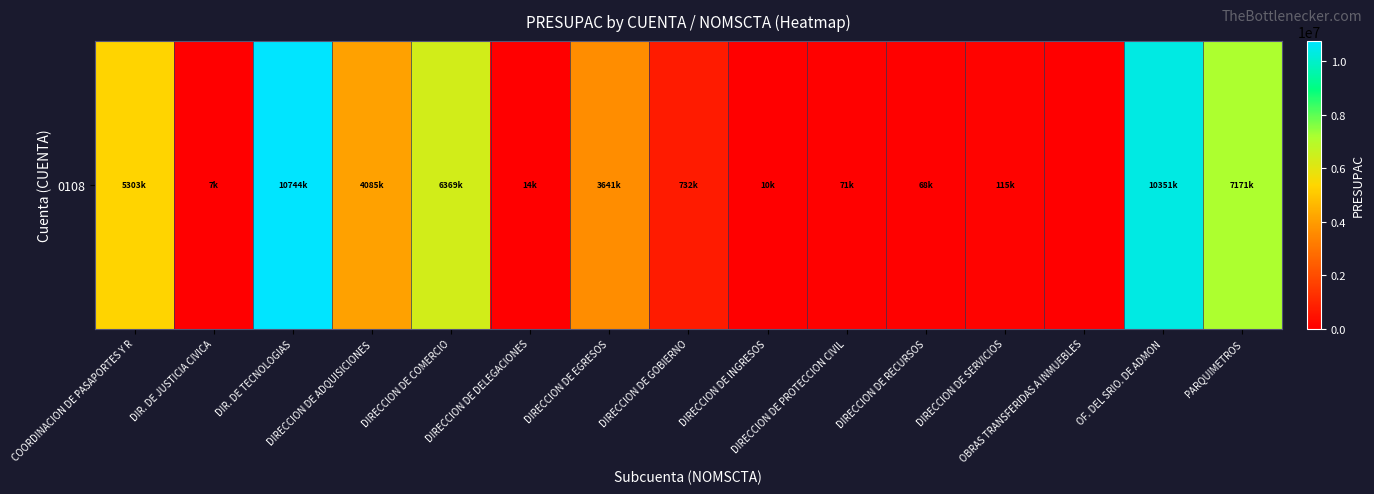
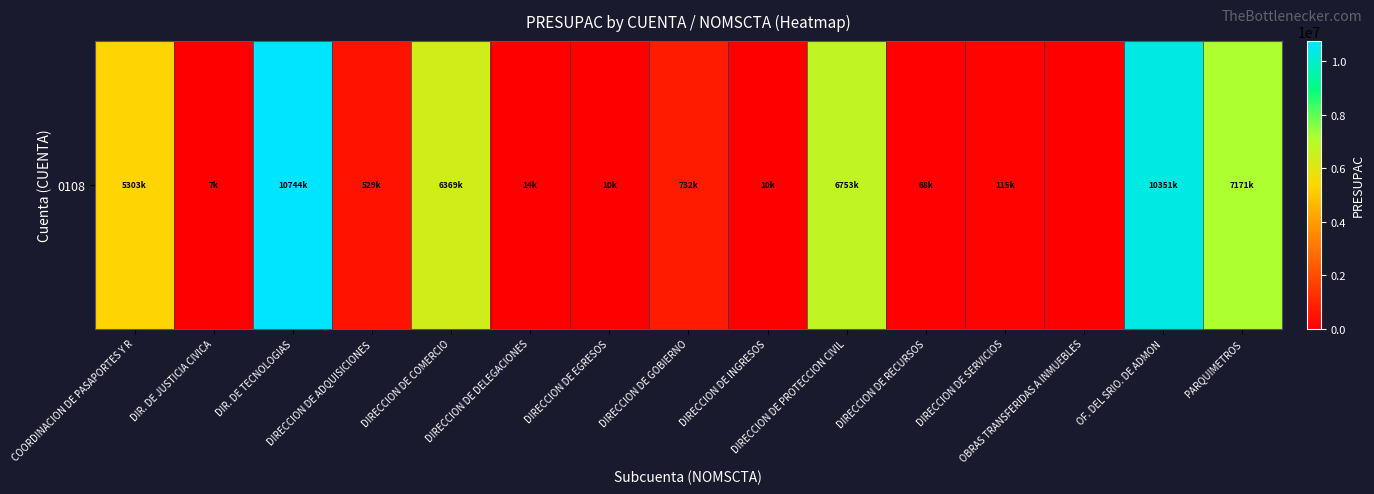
  {
    "0108": {
      "COORDINACION DE PASAPORTES Y R": "5303k",
      "DIR. DE JUSTICIA CIVICA": "7k",
      "DIR. DE TECNOLOGIAS": "10744k",
-     "DIRECCION DE ADQUISICIONES": "4085k",
+     "DIRECCION DE ADQUISICIONES": "529k",
      "DIRECCION DE COMERCIO": "6369k",
      "DIRECCION DE DELEGACIONES": "14k",
-     "DIRECCION DE EGRESOS": "3641k",
+     "DIRECCION DE EGRESOS": "10k",
      "DIRECCION DE GOBIERNO": "732k",
      "DIRECCION DE INGRESOS": "10k",
-     "DIRECCION DE PROTECCION CIVIL": "71k",
+     "DIRECCION DE PROTECCION CIVIL": "6753k",
      "DIRECCION DE RECURSOS": "68k",
      "DIRECCION DE SERVICIOS": "115k",
      "OF. DEL SRIO. DE ADMON": "10351k",
      "PARQUIMETROS": "7171k"
    }
  }
